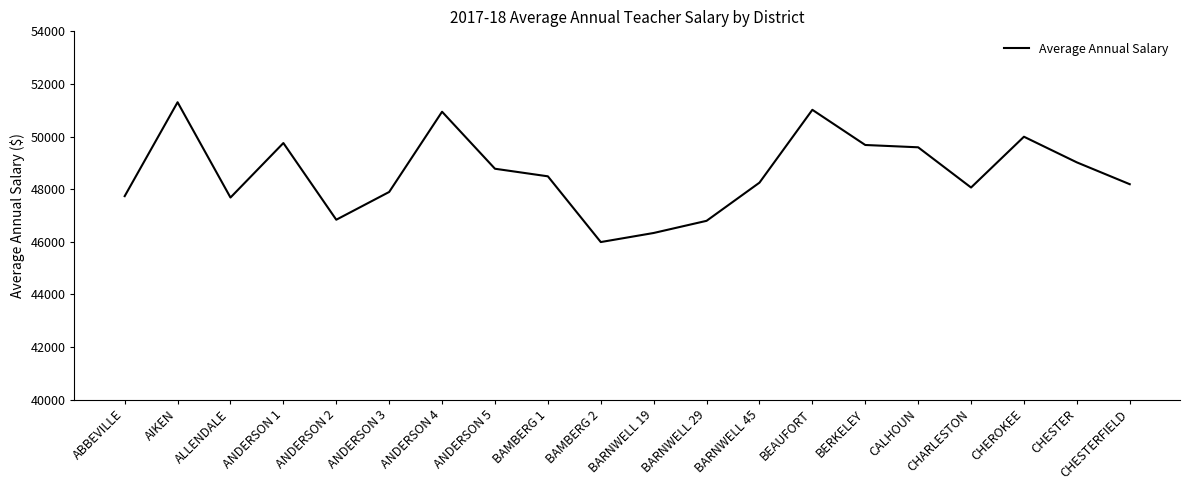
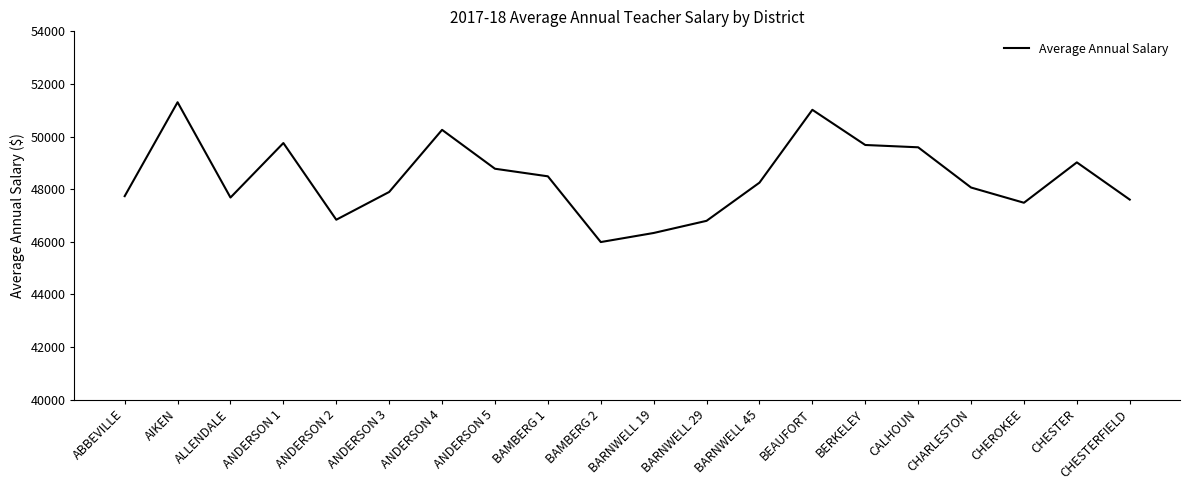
  {
    "ABBEVILLE": 47700,
    "AIKEN": 51300,
    "ALLENDALE": 47700,
    "ANDERSON 1": 49800,
    "ANDERSON 2": 46800,
    "ANDERSON 3": 47900,
-   "ANDERSON 4": 50900,
+   "ANDERSON 4": 50300,
    "ANDERSON 5": 48800,
    "BAMBERG 1": 48500,
    "BAMBERG 2": 46000,
    "BARNWELL 19": 46300,
    "BARNWELL 29": 46800,
    "BARNWELL 45": 48200,
    "BEAUFORT": 51000,
    "BERKELEY": 49700,
    "CALHOUN": 49600,
    "CHARLESTON": 48100,
-   "CHEROKEE": 50000,
+   "CHEROKEE": 47500,
    "CHESTER": 49000,
-   "CHESTERFIELD": 48200
+   "CHESTERFIELD": 47600
  }
